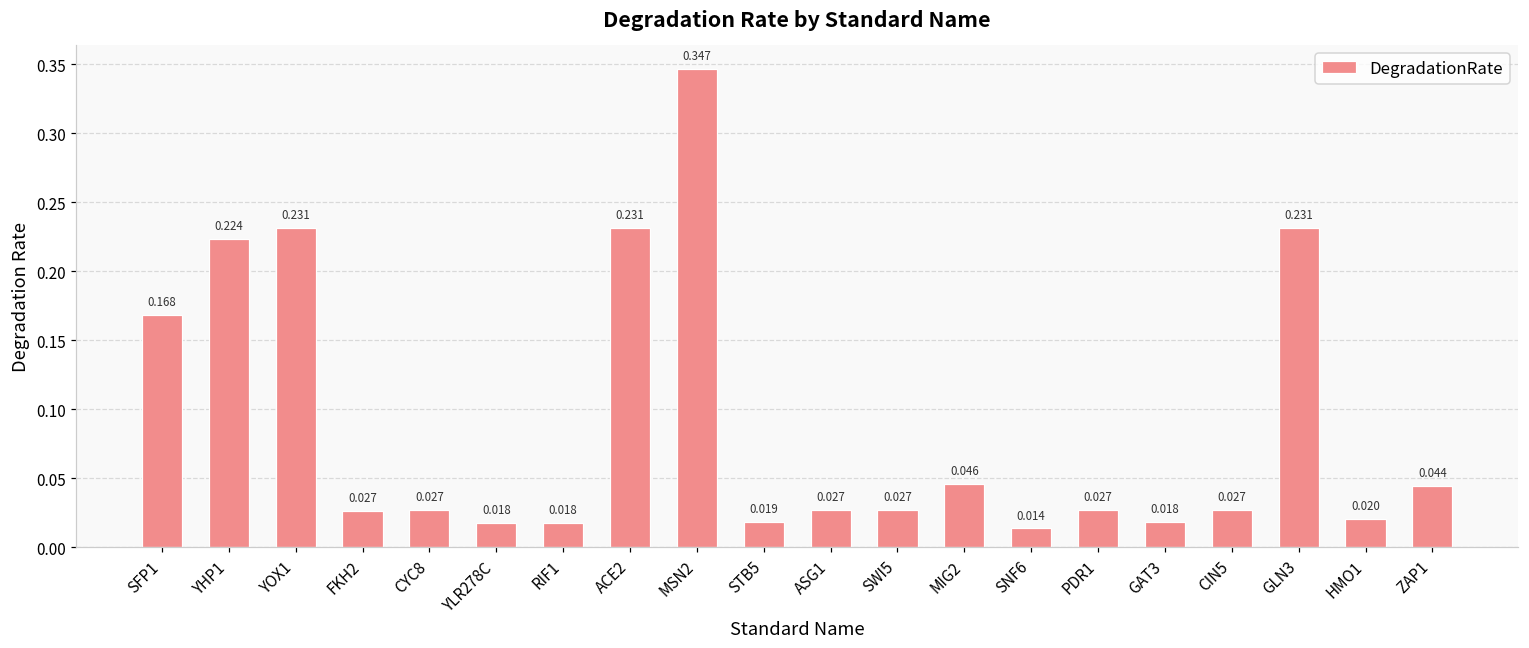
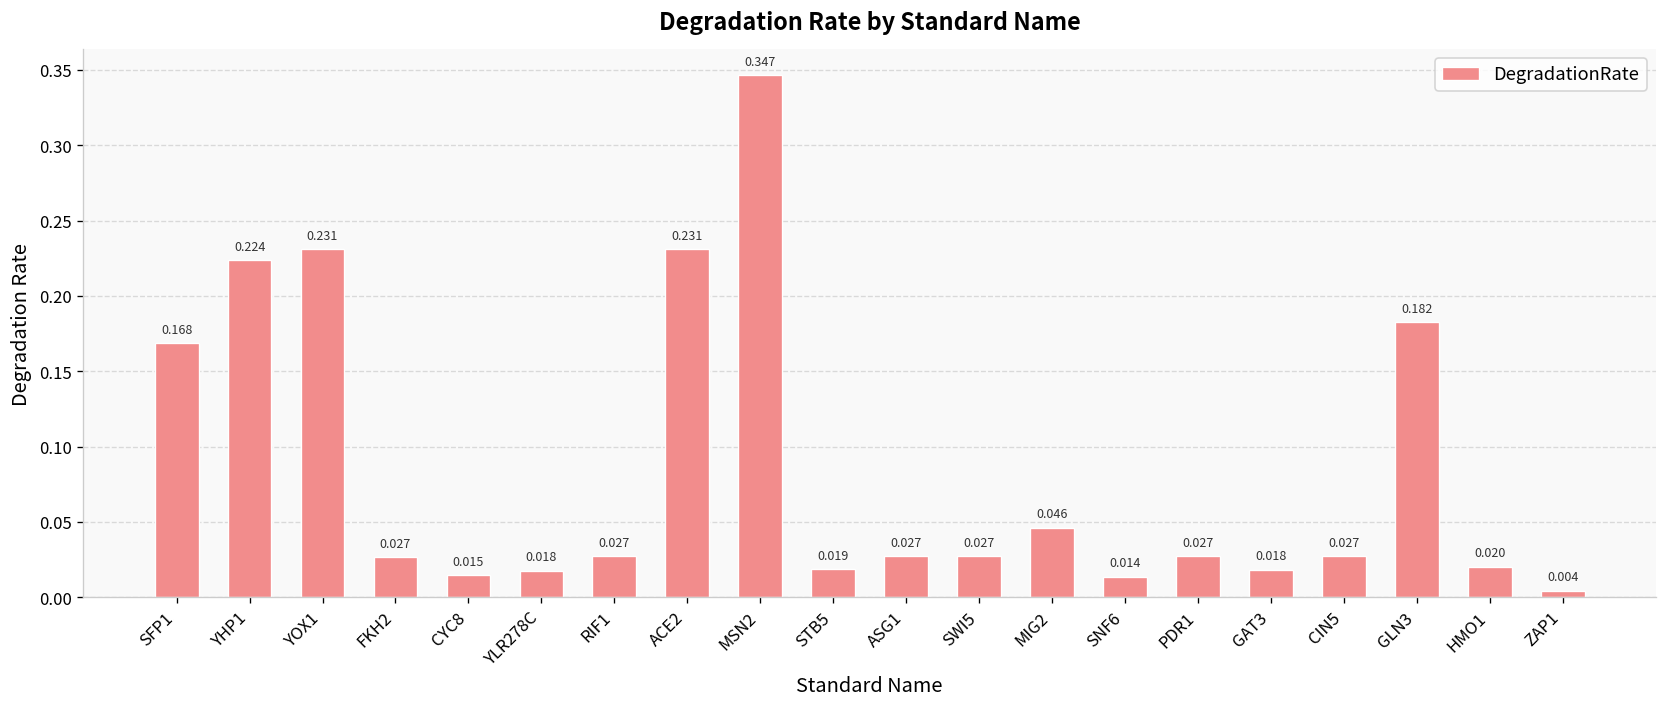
  {
    "SFP1": 0.168,
    "YHP1": 0.224,
    "YOX1": 0.231,
    "FKH2": 0.027,
-   "CYC8": 0.027,
+   "CYC8": 0.015,
    "YLR278C": 0.018,
-   "RIF1": 0.018,
+   "RIF1": 0.027,
    "ACE2": 0.231,
    "MSN2": 0.347,
    "STB5": 0.019,
    "ASG1": 0.027,
    "SWI5": 0.027,
    "MIG2": 0.046,
    "SNF6": 0.014,
    "PDR1": 0.027,
    "GAT3": 0.018,
    "CIN5": 0.027,
-   "GLN3": 0.231,
+   "GLN3": 0.182,
    "HMO1": 0.020,
-   "ZAP1": 0.044
+   "ZAP1": 0.004
  }
